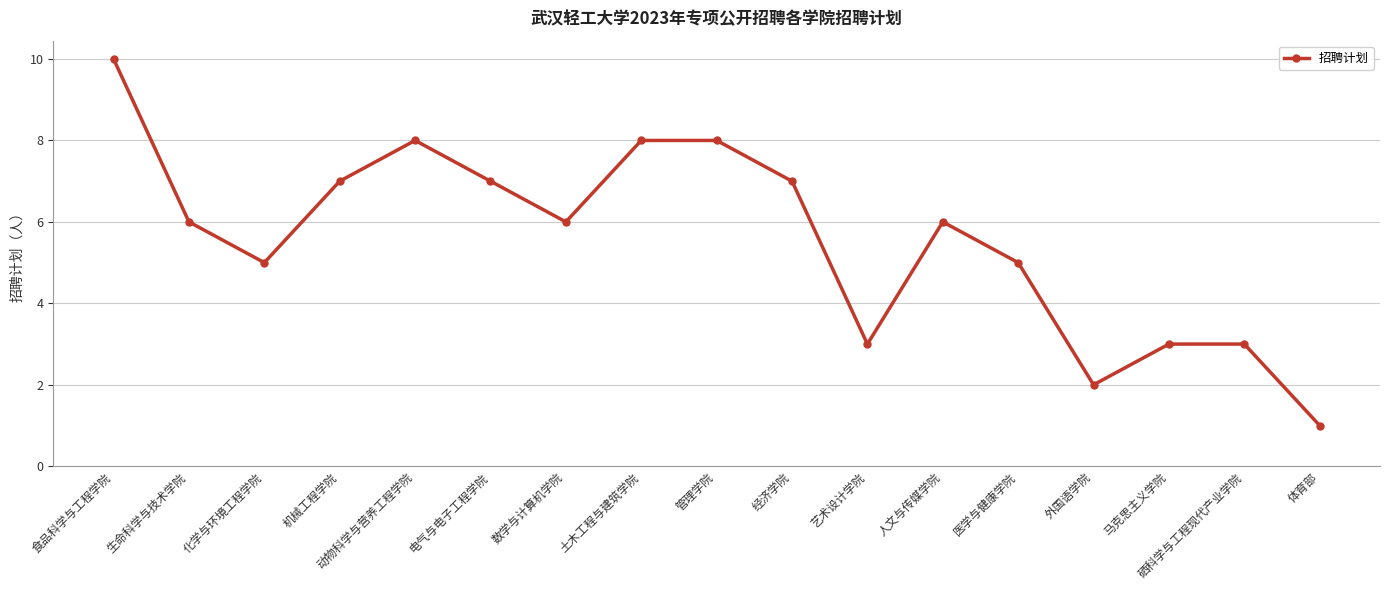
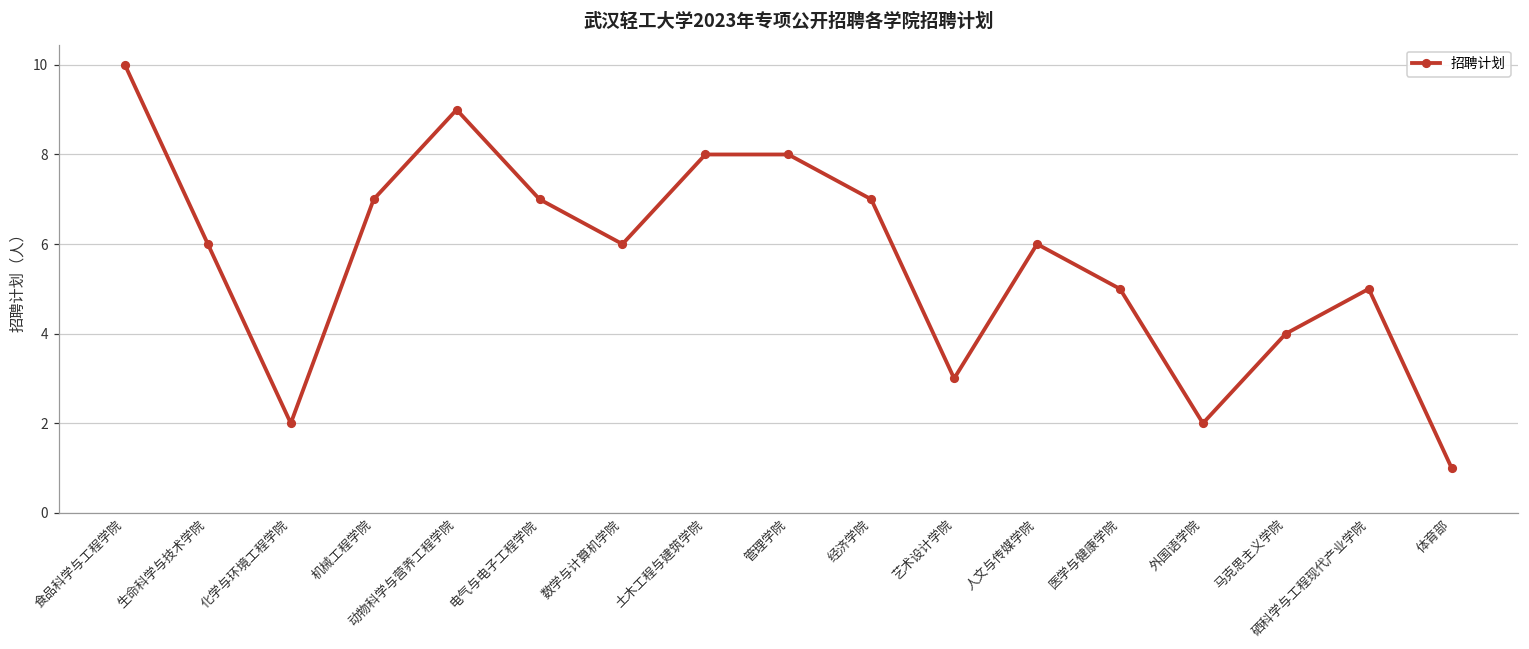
  {
    "食品科学与工程学院": 10,
    "生命科学与技术学院": 6,
-   "化学与环境工程学院": 5,
+   "化学与环境工程学院": 2,
    "机械工程学院": 7,
-   "动物科学与营养工程学院": 8,
+   "动物科学与营养工程学院": 9,
    "电气与电子工程学院": 7,
    "数学与计算机学院": 6,
    "土木工程与建筑学院": 8,
    "管理学院": 8,
    "经济学院": 7,
    "艺术设计学院": 3,
    "人文与传媒学院": 6,
    "医学与健康学院": 5,
    "外国语学院": 2,
-   "马克思主义学院": 3,
-   "硒科学与工程现代产业学院": 3,
+   "马克思主义学院": 4,
+   "硒科学与工程现代产业学院": 5,
    "体育部": 1
  }
